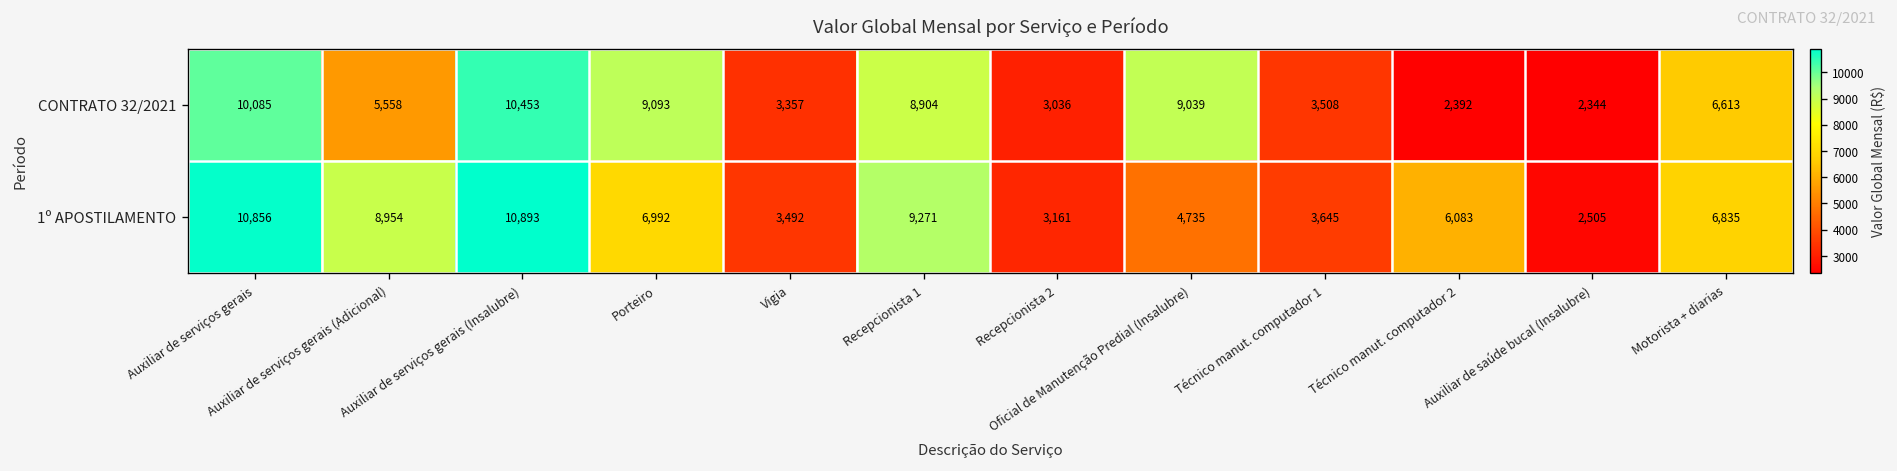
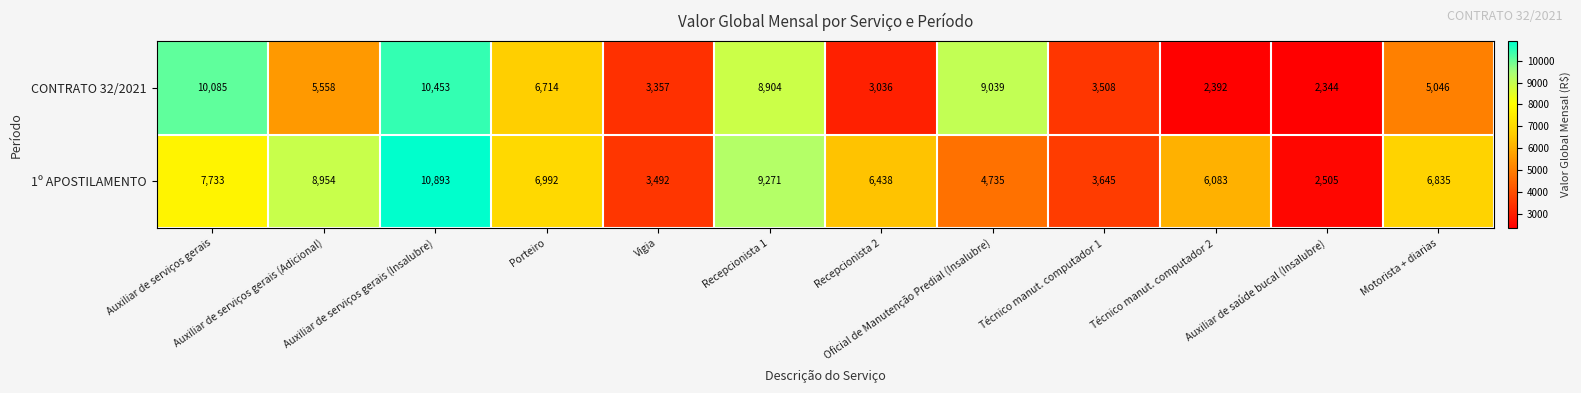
  {
    "CONTRATO 32/2021": {
      "Auxiliar de serviços gerais": "10,085",
      "Auxiliar de serviços gerais (Adicional)": "5,558",
      "Auxiliar de serviços gerais (Insalubre)": "10,453",
-     "Porteiro": "9,093",
+     "Porteiro": "6,714",
      "Vigia": "3,357",
      "Recepcionista 1": "8,904",
      "Recepcionista 2": "3,036",
      "Oficial de Manutenção Predial (Insalubre)": "9,039",
      "Técnico manut. computador 1": "3,508",
      "Técnico manut. computador 2": "2,392",
      "Auxiliar de saúde bucal (Insalubre)": "2,344",
-     "Motorista + diarias": "6,613"
+     "Motorista + diarias": "5,046"
    },
    "1º APOSTILAMENTO": {
-     "Auxiliar de serviços gerais": "10,856",
+     "Auxiliar de serviços gerais": "7,733",
      "Auxiliar de serviços gerais (Adicional)": "8,954",
      "Auxiliar de serviços gerais (Insalubre)": "10,893",
      "Porteiro": "6,992",
      "Vigia": "3,492",
      "Recepcionista 1": "9,271",
-     "Recepcionista 2": "3,161",
+     "Recepcionista 2": "6,438",
      "Oficial de Manutenção Predial (Insalubre)": "4,735",
      "Técnico manut. computador 1": "3,645",
      "Técnico manut. computador 2": "6,083",
      "Auxiliar de saúde bucal (Insalubre)": "2,505",
      "Motorista + diarias": "6,835"
    }
  }
